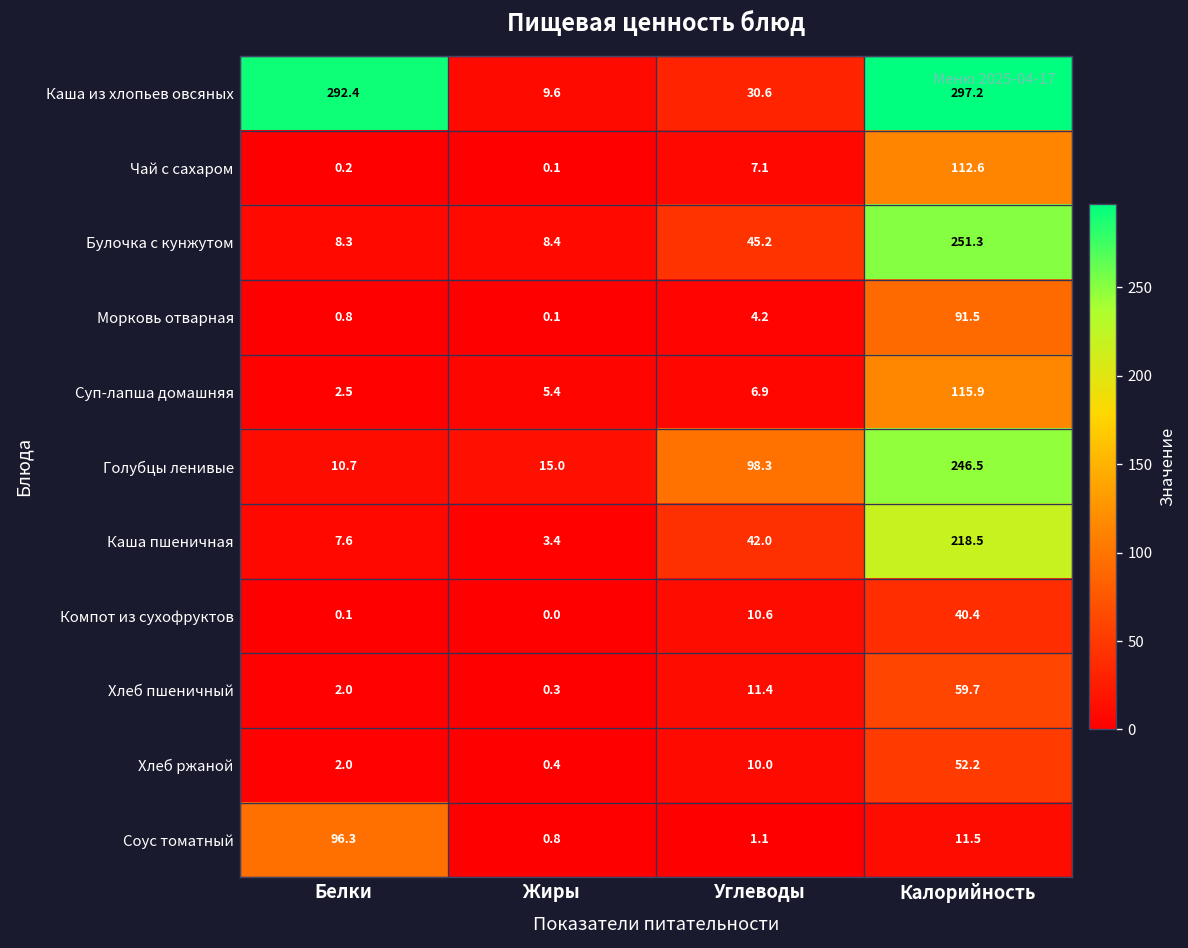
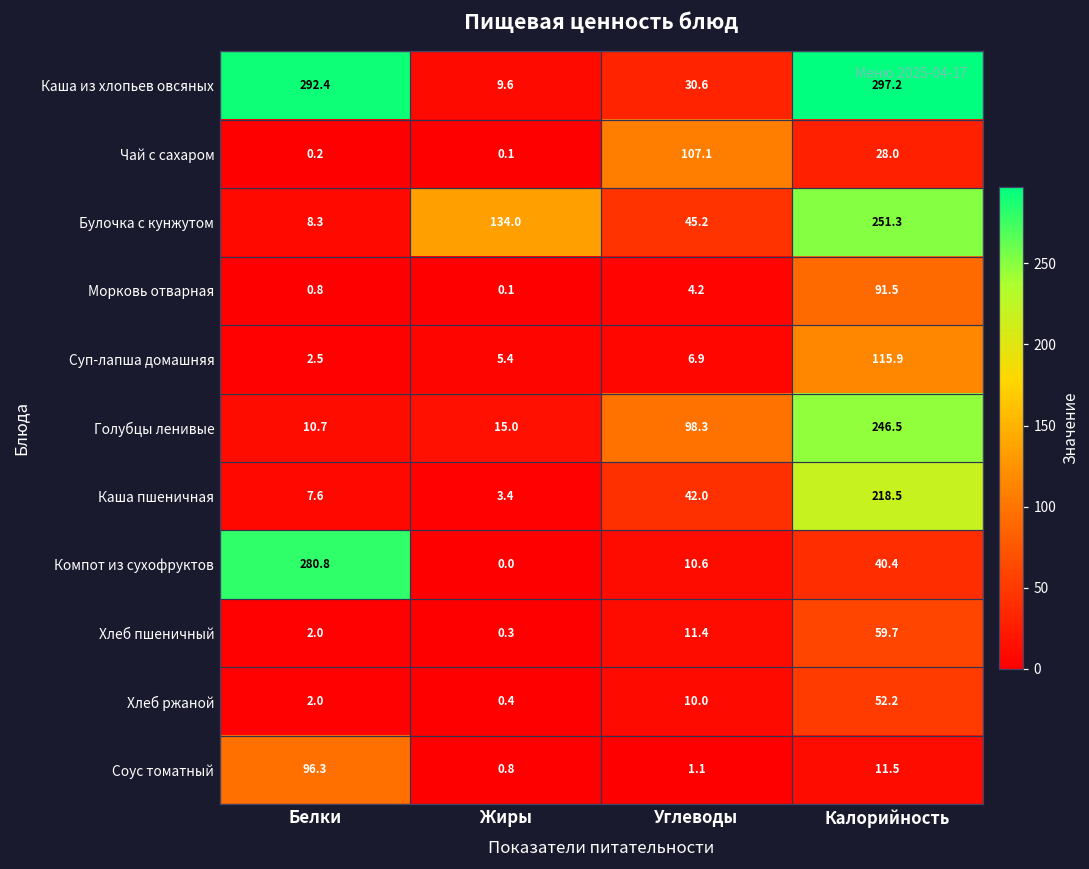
  {
    "Каша из хлопьев овсяных": {
      "Белки": 292.4,
      "Жиры": 9.6,
      "Углеводы": 30.6
    },
    "Чай с сахаром": {
      "Белки": 0.2,
      "Жиры": 0.1,
-     "Углеводы": 7.1,
-     "Калорийность": 112.6
+     "Углеводы": 107.1,
+     "Калорийность": 28.0
    },
    "Булочка с кунжутом": {
      "Белки": 8.3,
-     "Жиры": 8.4,
+     "Жиры": 134.0,
      "Углеводы": 45.2,
      "Калорийность": 251.3
    },
    "Морковь отварная": {
      "Белки": 0.8,
      "Жиры": 0.1,
      "Углеводы": 4.2,
      "Калорийность": 91.5
    },
    "Суп-лапша домашняя": {
      "Белки": 2.5,
      "Жиры": 5.4,
      "Углеводы": 6.9,
      "Калорийность": 115.9
    },
    "Голубцы ленивые": {
      "Белки": 10.7,
      "Жиры": 15.0,
      "Углеводы": 98.3,
      "Калорийность": 246.5
    },
    "Каша пшеничная": {
      "Белки": 7.6,
      "Жиры": 3.4,
      "Углеводы": 42.0,
      "Калорийность": 218.5
    },
    "Компот из сухофруктов": {
-     "Белки": 0.1,
+     "Белки": 280.8,
      "Жиры": 0.0,
      "Углеводы": 10.6,
      "Калорийность": 40.4
    },
    "Хлеб пшеничный": {
      "Белки": 2.0,
      "Жиры": 0.3,
      "Углеводы": 11.4,
      "Калорийность": 59.7
    },
    "Хлеб ржаной": {
      "Белки": 2.0,
      "Жиры": 0.4,
      "Углеводы": 10.0,
      "Калорийность": 52.2
    },
    "Соус томатный": {
      "Белки": 96.3,
      "Жиры": 0.8,
      "Углеводы": 1.1,
      "Калорийность": 11.5
    }
  }
